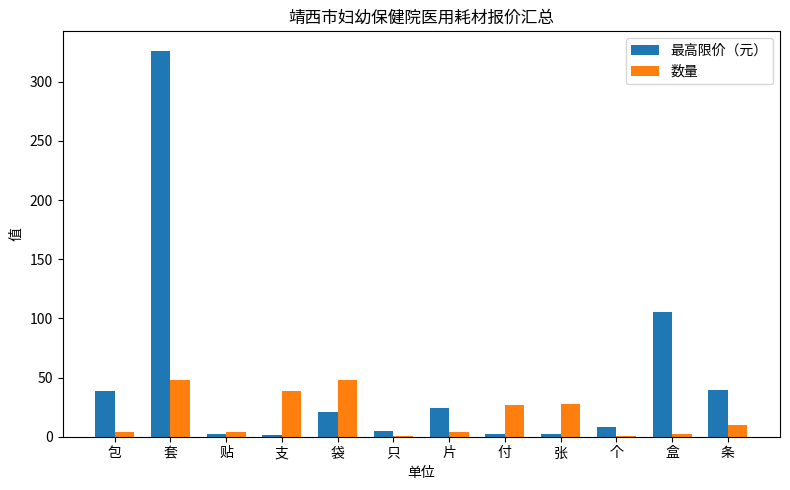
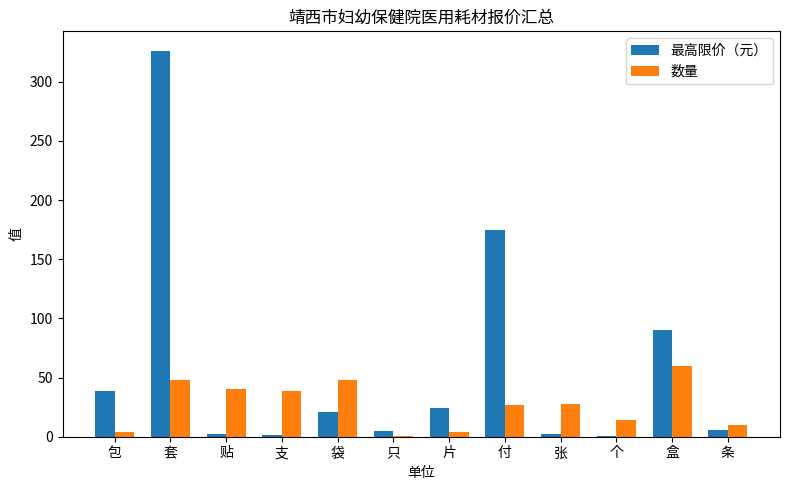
  {
    "最高限价（元）": {
      "包": 39,
      "套": 326,
      "贴": 2,
      "袋": 21,
      "只": 5,
      "片": 24,
-     "付": 2,
+     "付": 175,
      "张": 3,
-     "个": 9,
-     "盒": 105,
-     "条": 39
+     "个": 1,
+     "盒": 90,
+     "条": 6
    },
    "数量": {
      "包": 4,
      "套": 48,
-     "贴": 4,
+     "贴": 40,
      "支": 39,
      "袋": 48,
      "片": 4,
      "付": 27,
      "张": 28,
-     "个": 1,
-     "盒": 2,
+     "个": 14,
+     "盒": 60,
      "条": 10
    }
  }
